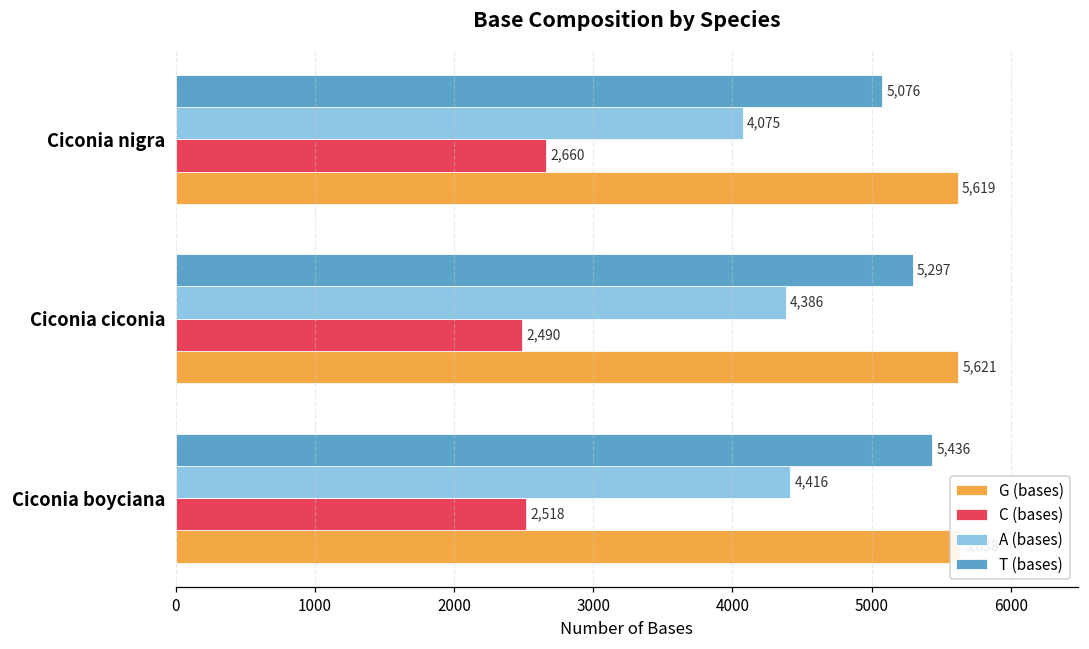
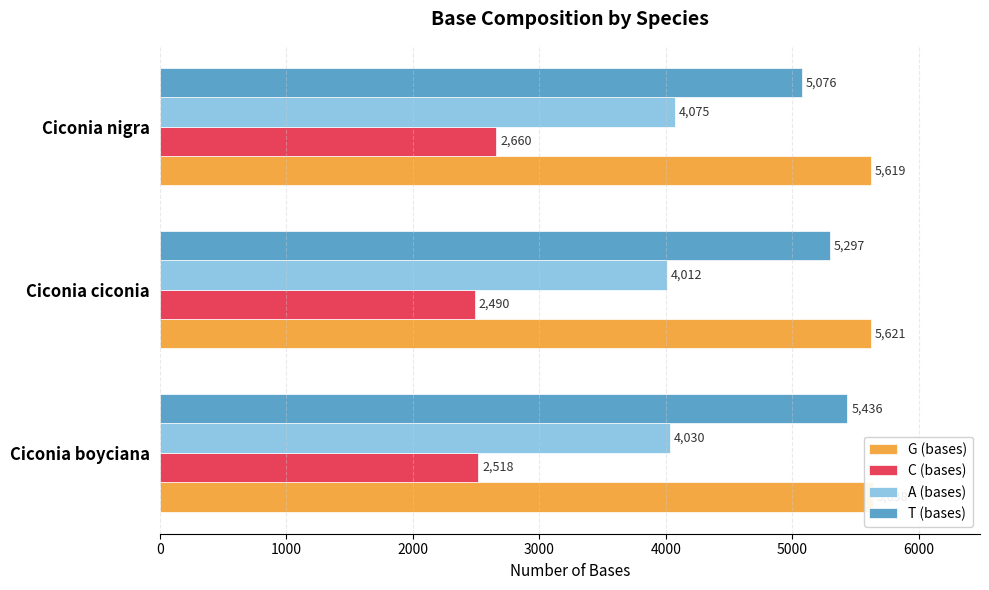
  {
    "G (bases)": {
      "Ciconia nigra": "5,619",
      "Ciconia ciconia": "5,621"
    },
    "C (bases)": {
      "Ciconia nigra": "2,660",
      "Ciconia ciconia": "2,490",
      "Ciconia boyciana": "2,518"
    },
    "A (bases)": {
      "Ciconia nigra": "4,075",
-     "Ciconia ciconia": "4,386",
-     "Ciconia boyciana": "4,416"
+     "Ciconia ciconia": "4,012",
+     "Ciconia boyciana": "4,030"
    },
    "T (bases)": {
      "Ciconia nigra": "5,076",
      "Ciconia ciconia": "5,297",
      "Ciconia boyciana": "5,436"
    }
  }
